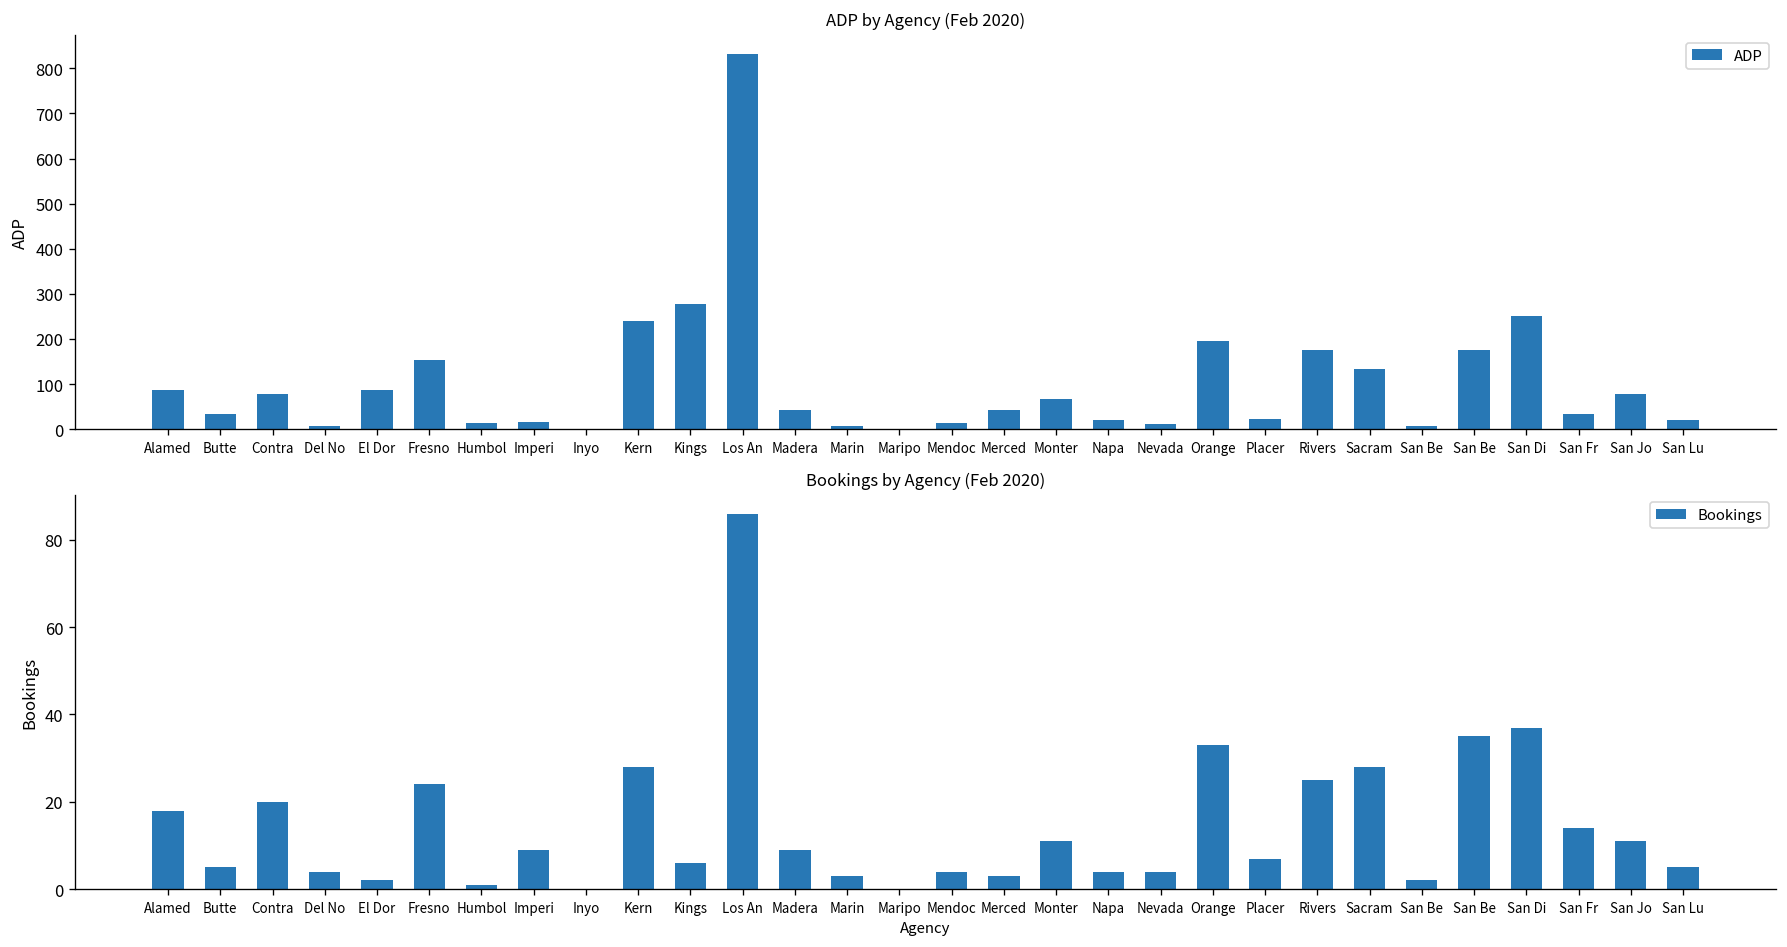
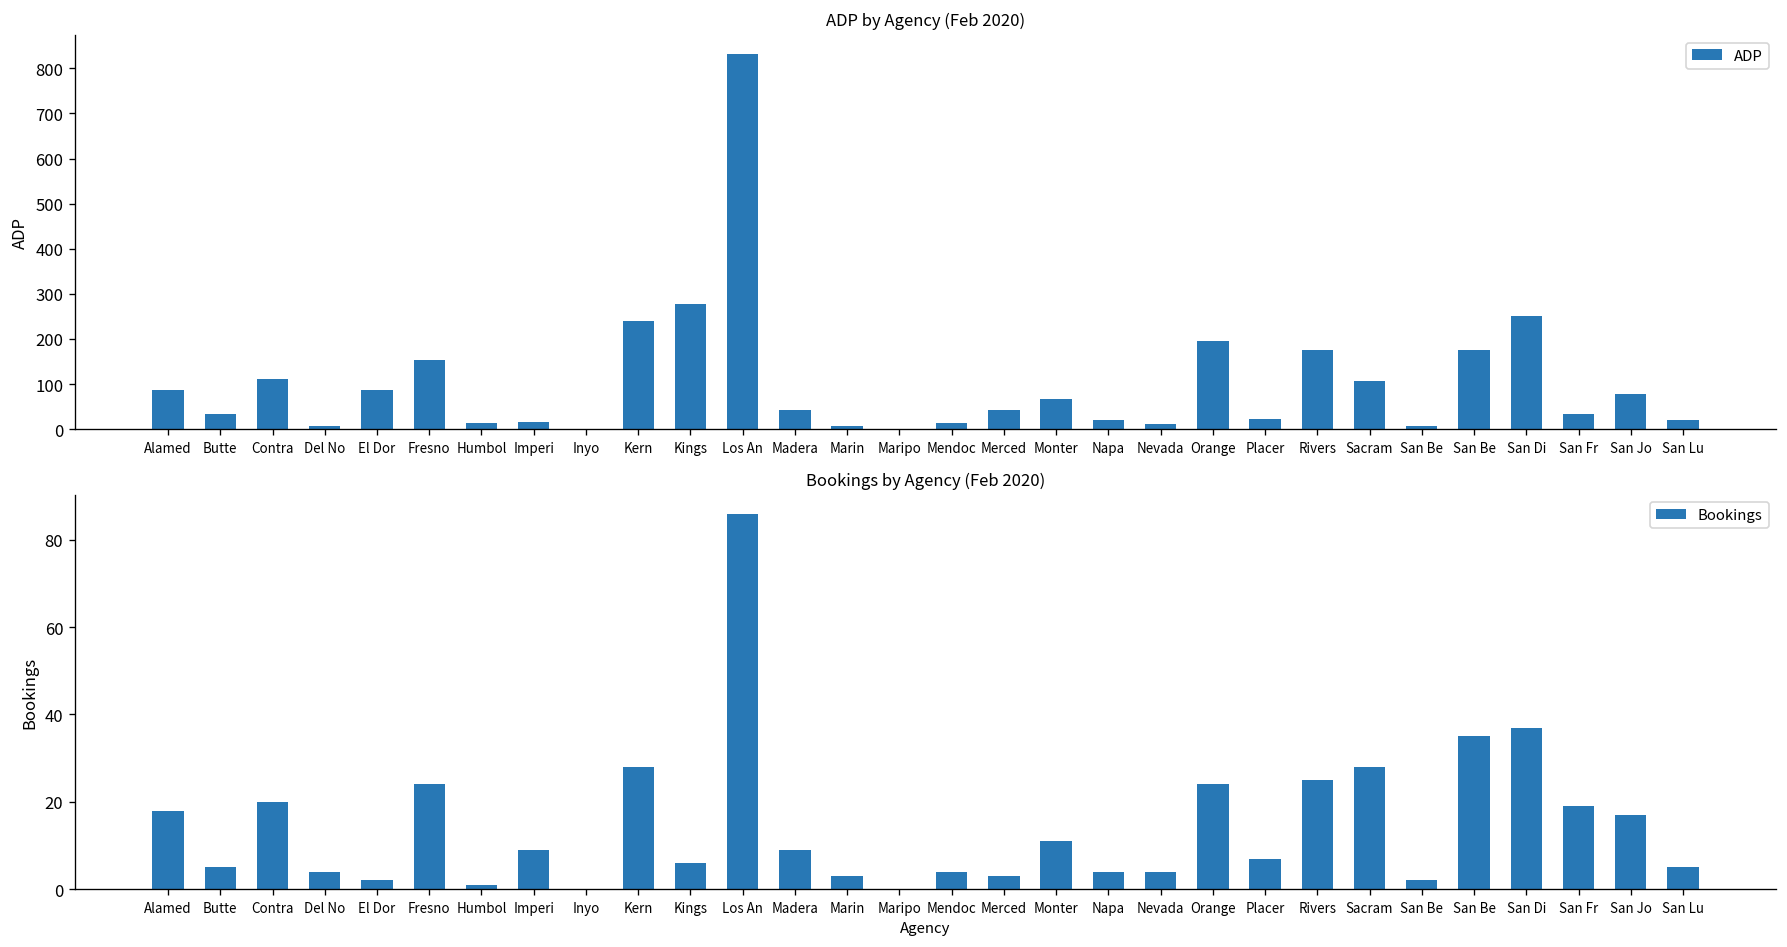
  {
    "ADP by Agency (Feb 2020)": {
      "Alamed": 90,
      "Butte": 30,
-     "Contra": 80,
+     "Contra": 110,
      "El Dor": 90,
      "Fresno": 150,
      "Humbol": 10,
      "Imperi": 20,
      "Inyo": 0,
      "Kern": 240,
      "Kings": 280,
      "Los An": 830,
      "Madera": 40,
      "Marin": 10,
      "Maripo": 0,
      "Mendoc": 10,
      "Merced": 40,
      "Monter": 70,
      "Napa": 20,
      "Nevada": 10,
      "Orange": 200,
      "Placer": 20,
      "Rivers": 180,
-     "Sacram": 130,
+     "Sacram": 110,
      "San Di": 250,
      "San Fr": 30,
      "San Jo": 80,
      "San Lu": 20
    },
    "Bookings by Agency (Feb 2020)": {
      "Alamed": 18,
      "Butte": 5,
      "Contra": 20,
      "Del No": 4,
      "El Dor": 2,
      "Fresno": 24,
      "Humbol": 1,
      "Imperi": 9,
      "Inyo": 0,
      "Kern": 28,
      "Kings": 6,
      "Los An": 86,
      "Madera": 9,
      "Marin": 3,
      "Maripo": 0,
      "Mendoc": 4,
      "Merced": 3,
      "Monter": 11,
      "Napa": 4,
      "Nevada": 4,
-     "Orange": 33,
+     "Orange": 24,
      "Placer": 7,
      "Rivers": 25,
      "Sacram": 28,
      "San Di": 37,
-     "San Fr": 14,
-     "San Jo": 11,
+     "San Fr": 19,
+     "San Jo": 17,
      "San Lu": 5
    }
  }
